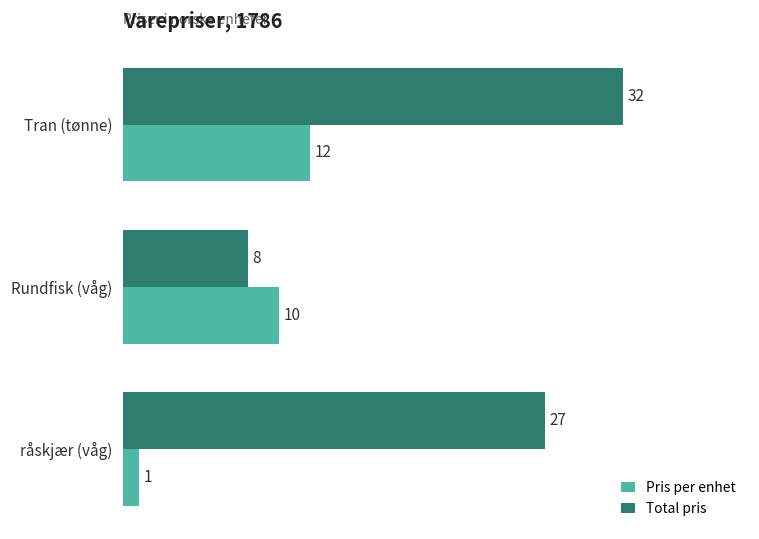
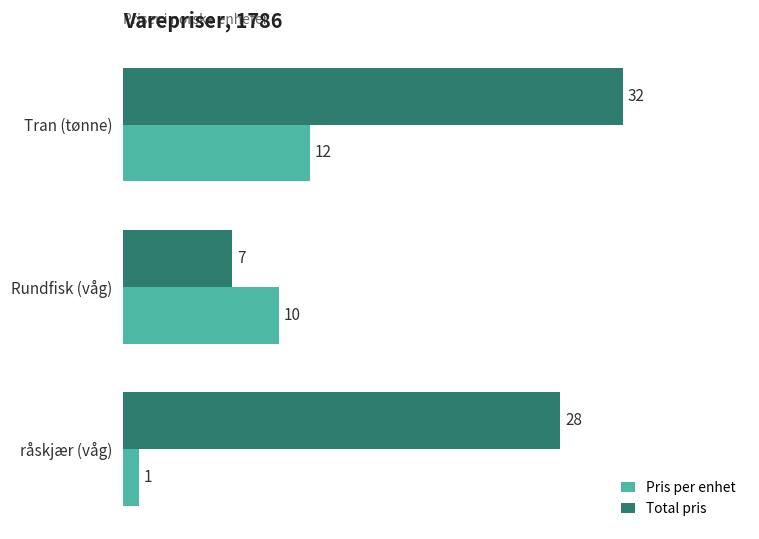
  {
    "Pris per enhet": {
      "Tran (tønne)": 12,
      "Rundfisk (våg)": 10,
      "råskjær (våg)": 1
    },
    "Total pris": {
      "Tran (tønne)": 32,
-     "Rundfisk (våg)": 8,
-     "råskjær (våg)": 27
+     "Rundfisk (våg)": 7,
+     "råskjær (våg)": 28
    }
  }
